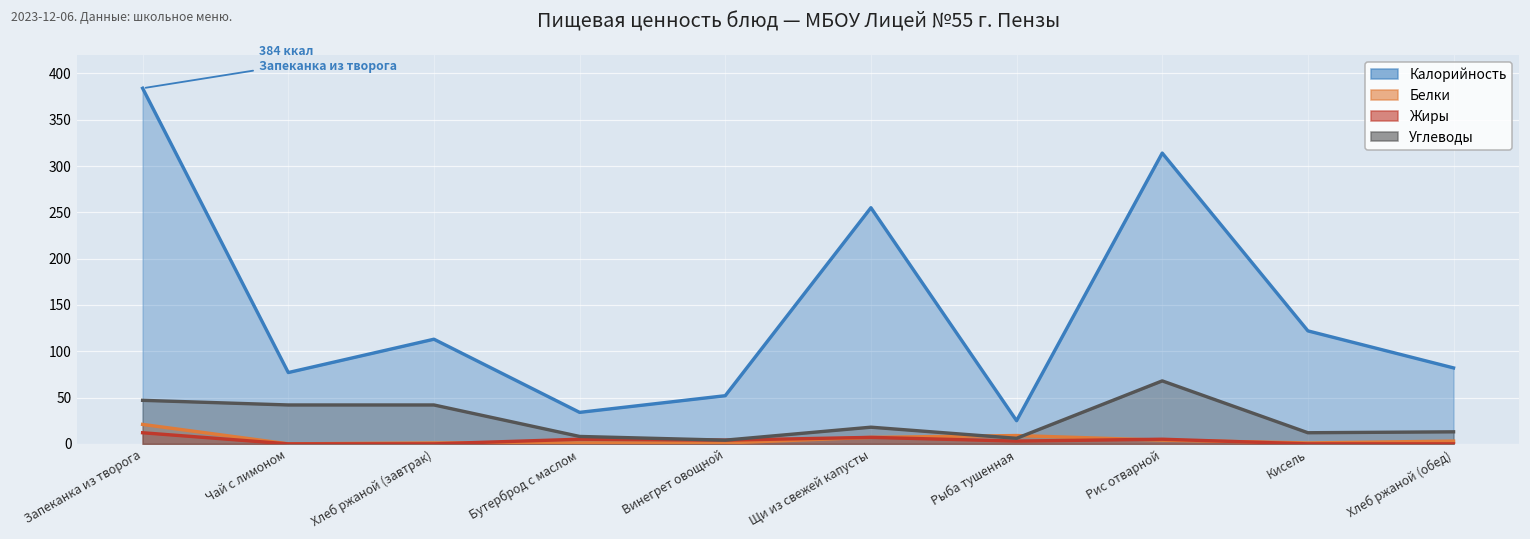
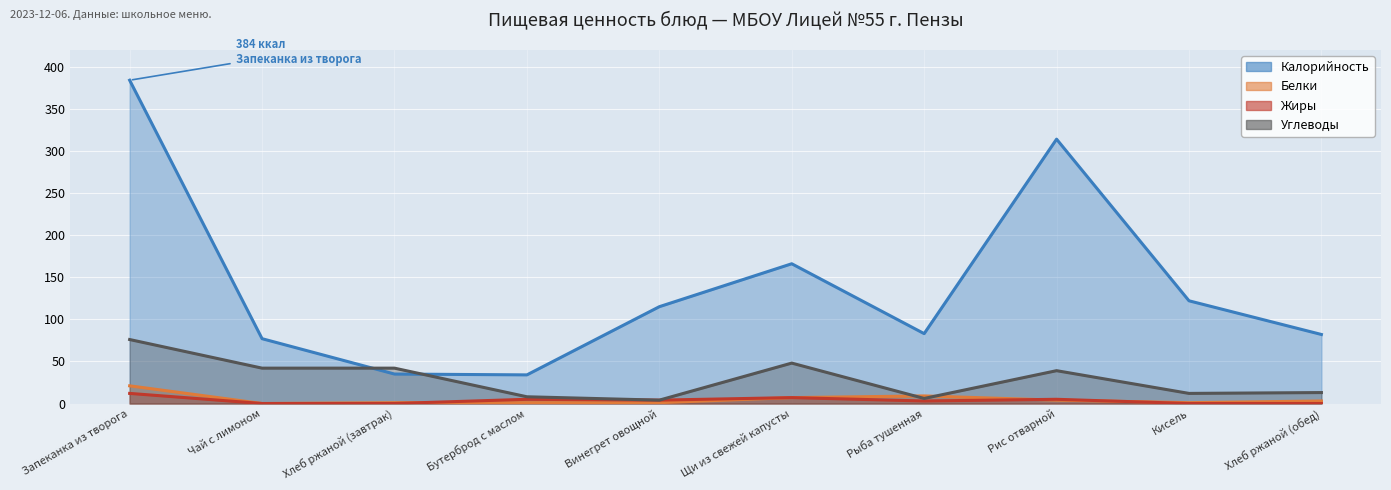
  {
    "Калорийность": {
      "Чай с лимоном": 80,
-     "Хлеб ржаной (завтрак)": 110,
+     "Хлеб ржаной (завтрак)": 40,
      "Бутерброд с маслом": 30,
-     "Винегрет овощной": 50,
-     "Щи из свежей капусты": 260,
-     "Рыба тушенная": 30,
+     "Винегрет овощной": 120,
+     "Щи из свежей капусты": 170,
+     "Рыба тушенная": 80,
      "Рис отварной": 310,
      "Кисель": 120,
      "Хлеб ржаной (обед)": 80
    },
    "Углеводы": {
-     "Запеканка из творога": 50,
+     "Запеканка из творога": 80,
      "Чай с лимоном": 40,
      "Хлеб ржаной (завтрак)": 40,
-     "Щи из свежей капусты": 20,
-     "Рис отварной": 70,
+     "Щи из свежей капусты": 50,
+     "Рис отварной": 40,
      "Кисель": 10,
      "Хлеб ржаной (обед)": 10
    }
  }
